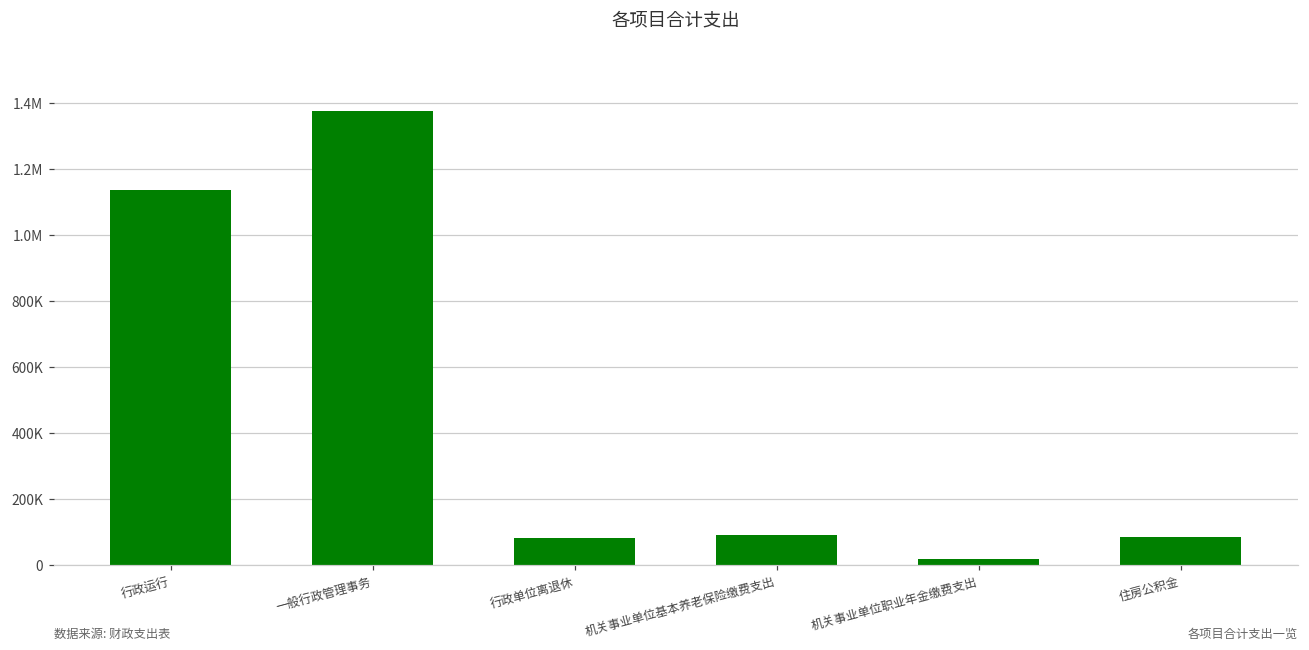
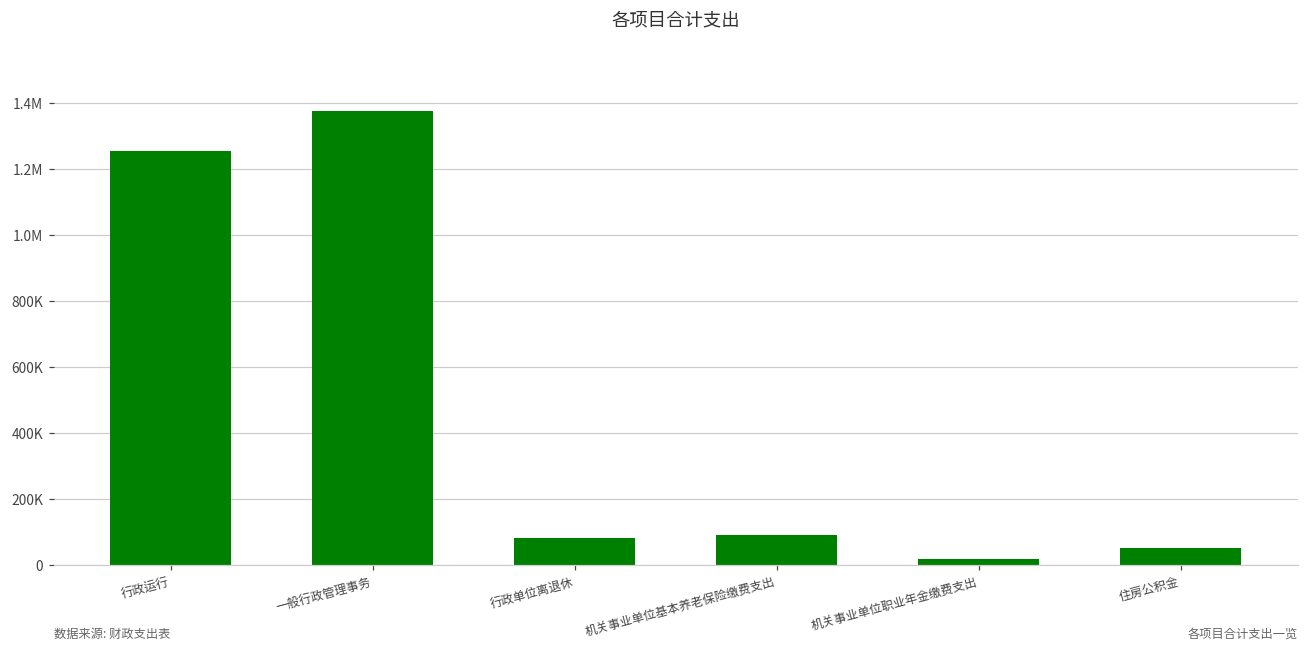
  {
-   "行政运行": 1140000,
+   "行政运行": 1250000,
    "一般行政管理事务": 1380000,
    "行政单位离退休": 80000,
    "机关事业单位基本养老保险缴费支出": 90000,
    "机关事业单位职业年金缴费支出": 20000,
-   "住房公积金": 80000
+   "住房公积金": 50000
  }
